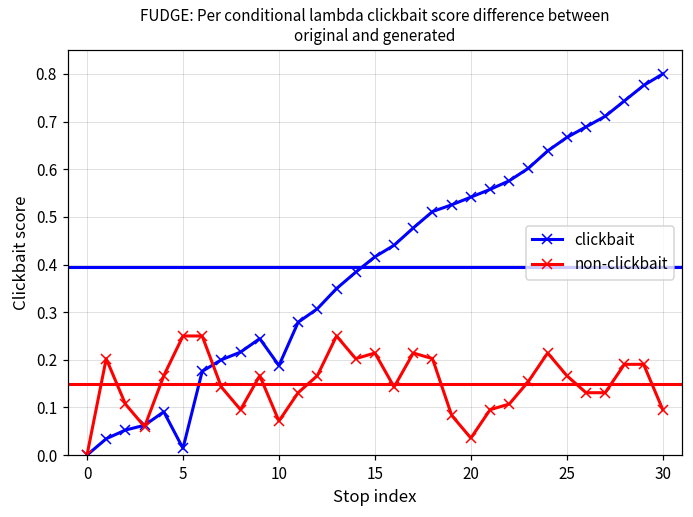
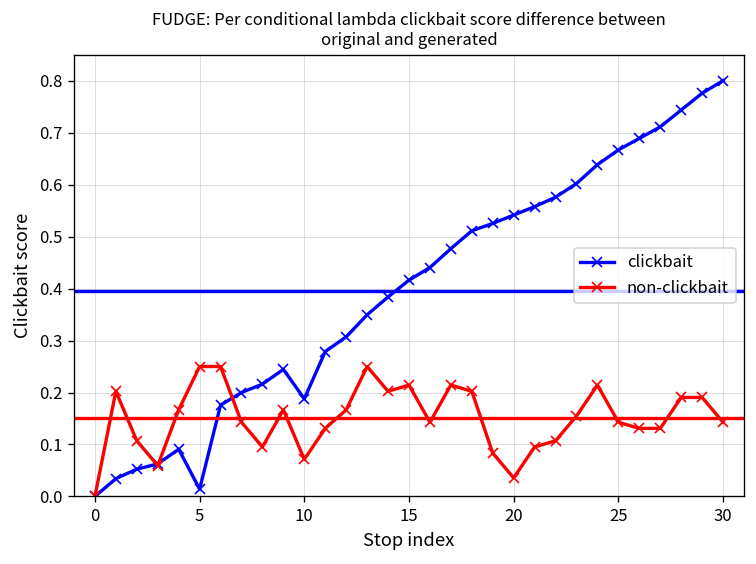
  {
    "clickbait": {
      "5": 0.01,
      "10": 0.19,
      "15": 0.42,
      "20": 0.54,
      "25": 0.67,
      "30": 0.80
    },
    "non-clickbait": {
      "5": 0.25,
      "10": 0.07,
      "15": 0.21,
      "20": 0.04,
-     "25": 0.17,
-     "30": 0.10
+     "25": 0.14,
+     "30": 0.14
    }
  }
